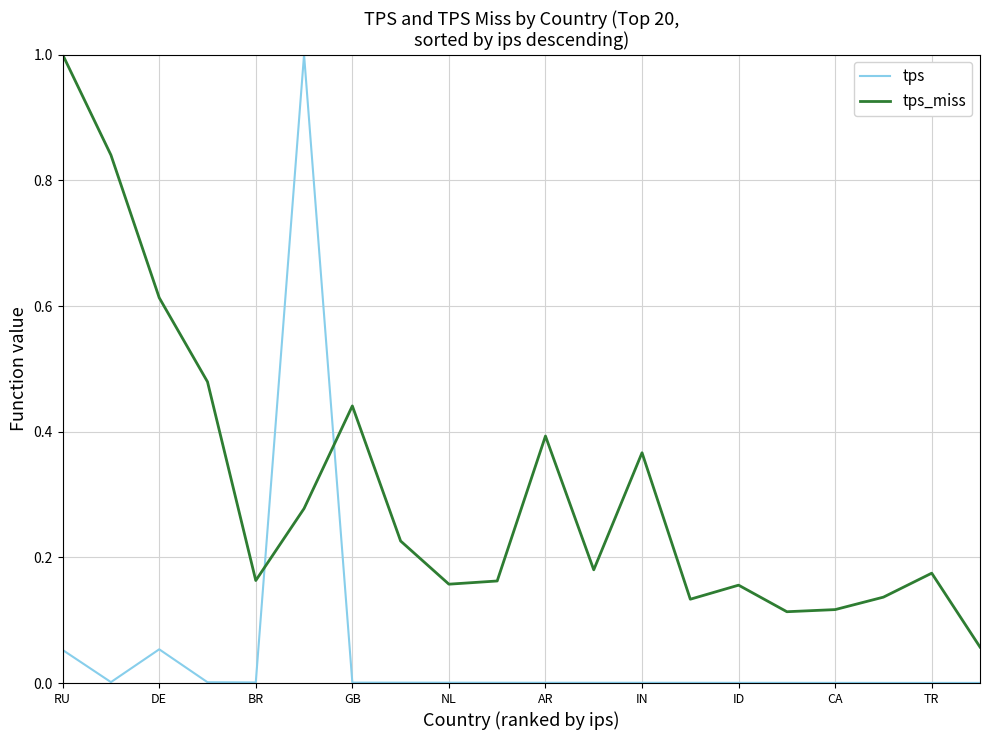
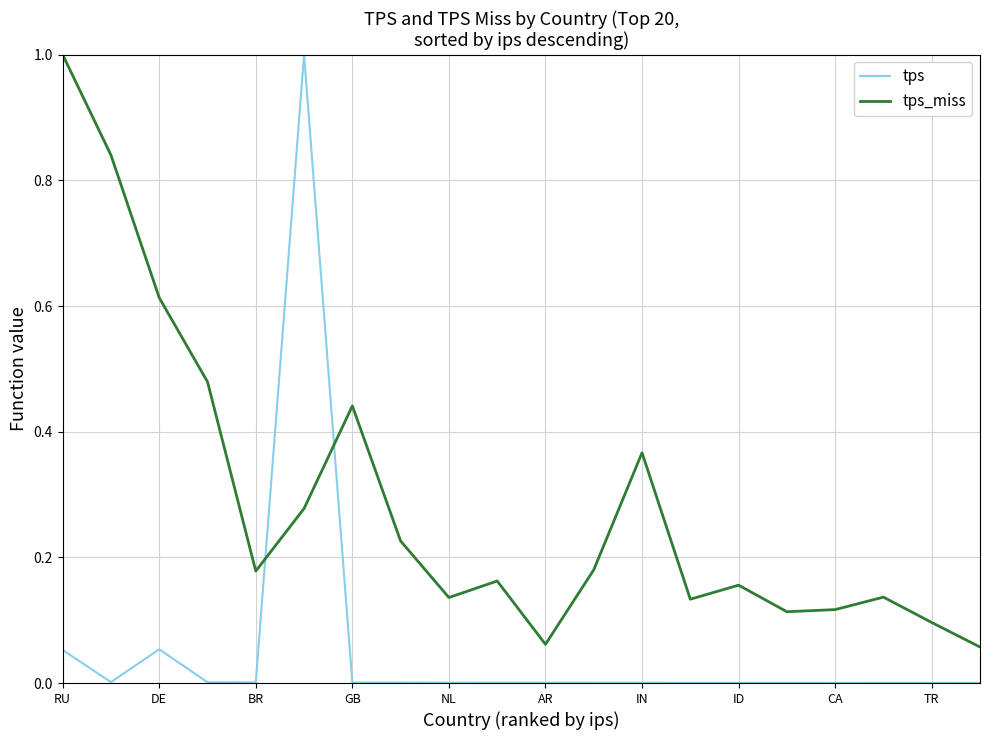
  {
    "tps": {
      "RU": 0.05,
      "DE": 0.05,
      "BR": 0.00,
      "GB": 0.00,
      "NL": 0.00,
      "AR": 0.00,
      "IN": 0.00,
      "ID": 0.00,
      "CA": 0.00,
      "TR": 0.00
    },
    "tps_miss": {
      "RU": 1.00,
      "DE": 0.61,
-     "BR": 0.16,
+     "BR": 0.18,
      "GB": 0.44,
-     "NL": 0.16,
-     "AR": 0.39,
+     "NL": 0.14,
+     "AR": 0.06,
      "IN": 0.37,
      "ID": 0.16,
      "CA": 0.12,
-     "TR": 0.17
+     "TR": 0.10
    }
  }
